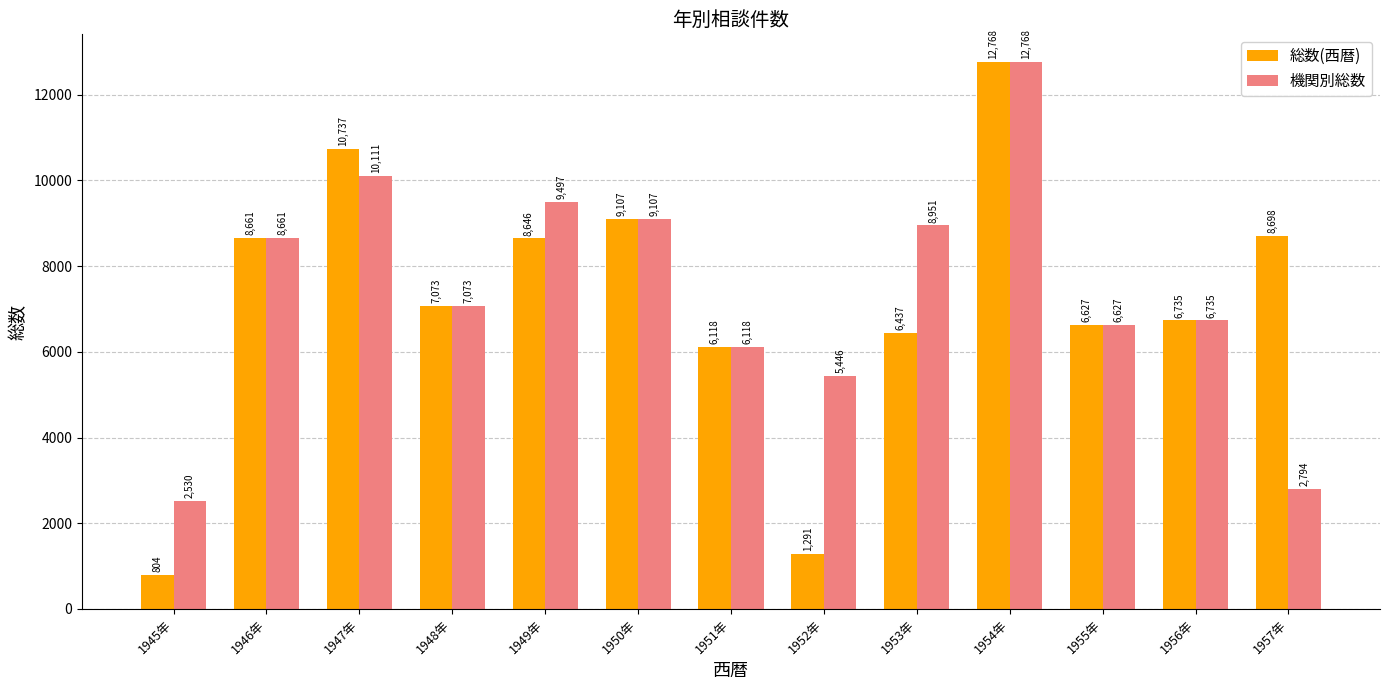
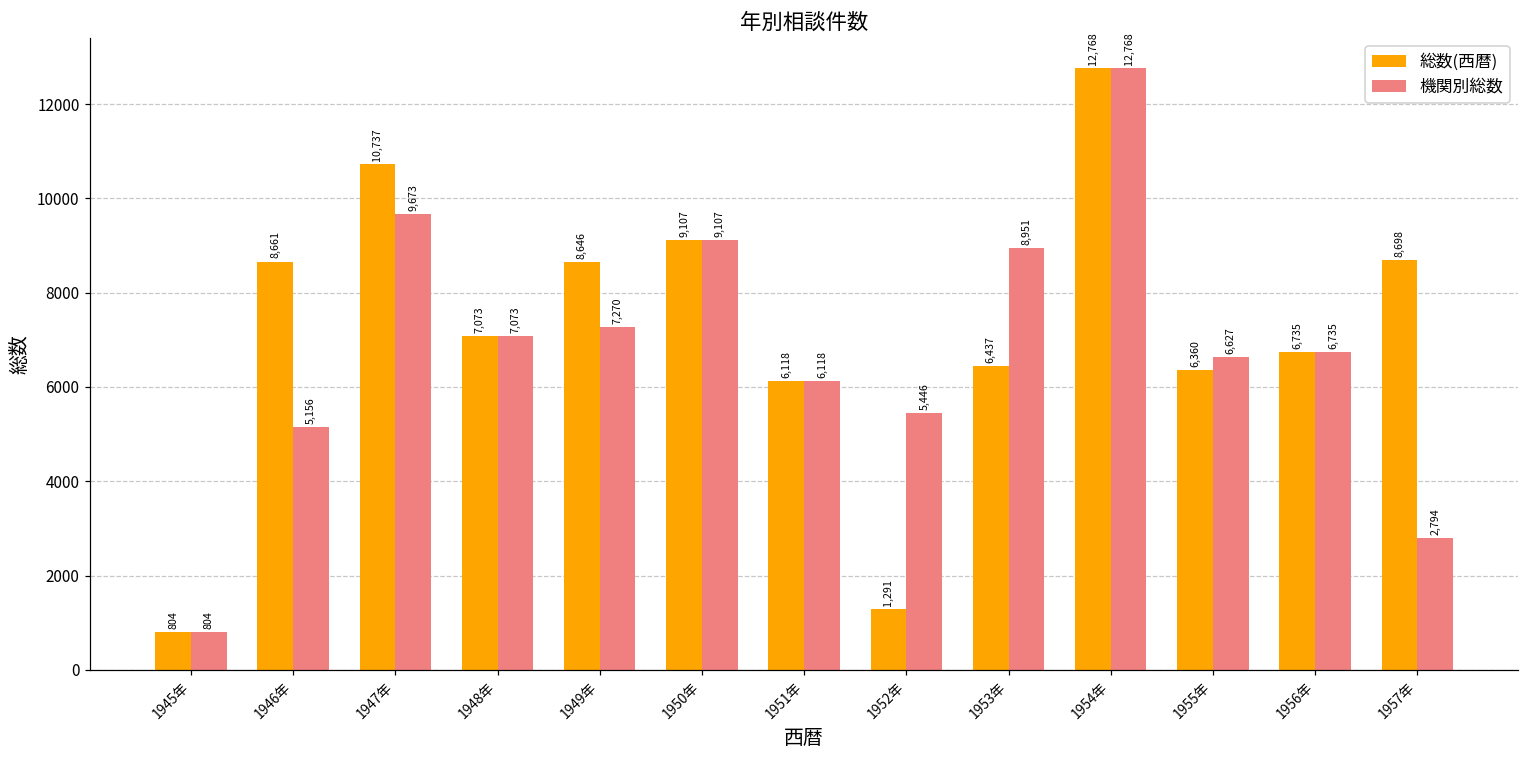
  {
    "総数(西暦)": {
      "1945年": "804",
      "1946年": "8,661",
      "1947年": "10,737",
      "1948年": "7,073",
      "1949年": "8,646",
      "1950年": "9,107",
      "1951年": "6,118",
      "1952年": "1,291",
      "1953年": "6,437",
      "1954年": "12,768",
-     "1955年": "6,627",
+     "1955年": "6,360",
      "1956年": "6,735",
      "1957年": "8,698"
    },
    "機関別総数": {
-     "1945年": "2,530",
-     "1946年": "8,661",
-     "1947年": "10,111",
+     "1945年": "804",
+     "1946年": "5,156",
+     "1947年": "9,673",
      "1948年": "7,073",
-     "1949年": "9,497",
+     "1949年": "7,270",
      "1950年": "9,107",
      "1951年": "6,118",
      "1952年": "5,446",
      "1953年": "8,951",
      "1954年": "12,768",
      "1955年": "6,627",
      "1956年": "6,735",
      "1957年": "2,794"
    }
  }
